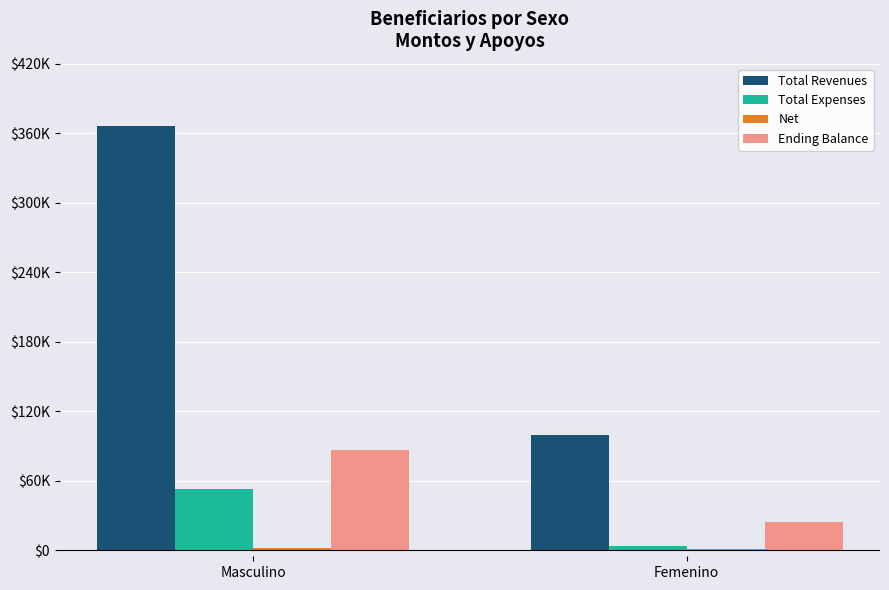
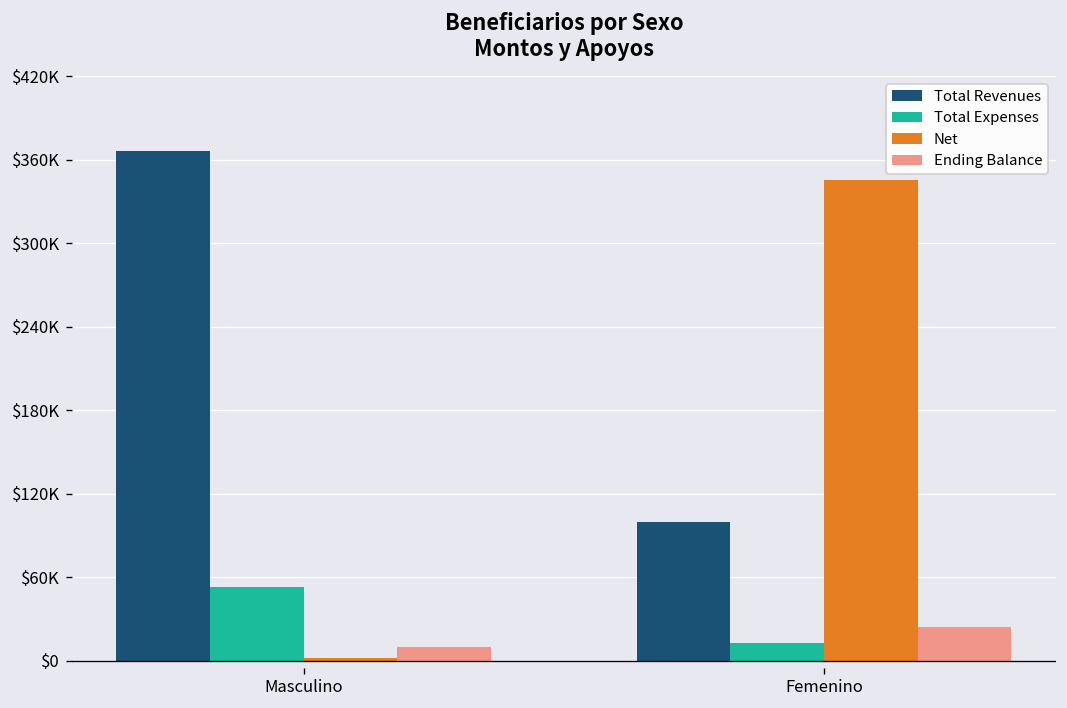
  {
    "Total Revenues": {
      "Masculino": "$367000",
      "Femenino": "$99000"
    },
    "Total Expenses": {
      "Masculino": "$53000",
-     "Femenino": "$4000"
+     "Femenino": "$12000"
    },
    "Net": {
-     "Femenino": "$2000"
+     "Femenino": "$346000"
    },
    "Ending Balance": {
-     "Masculino": "$87000",
+     "Masculino": "$10000",
      "Femenino": "$24000"
    }
  }
